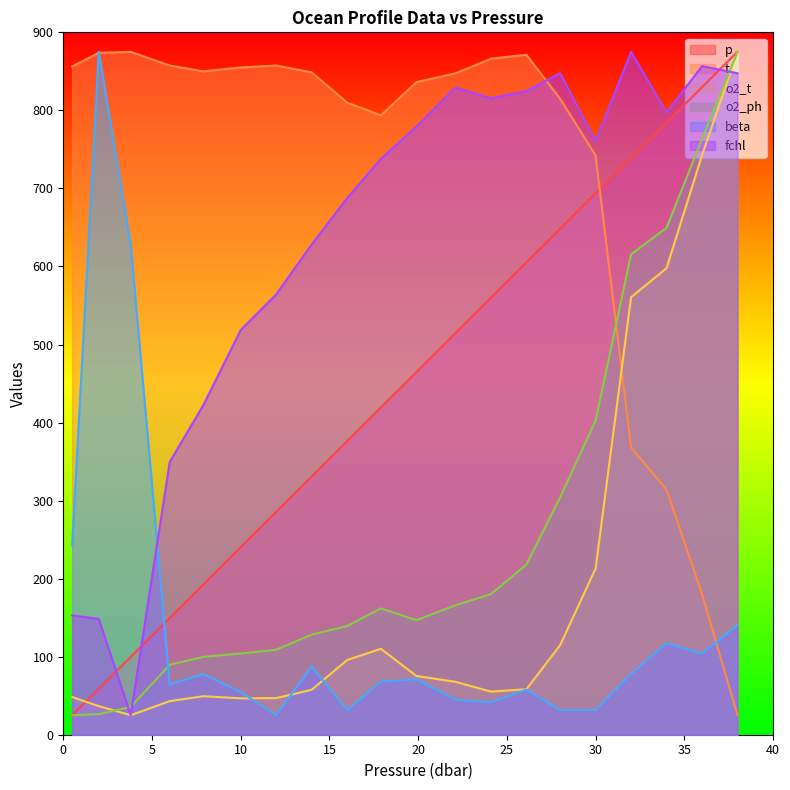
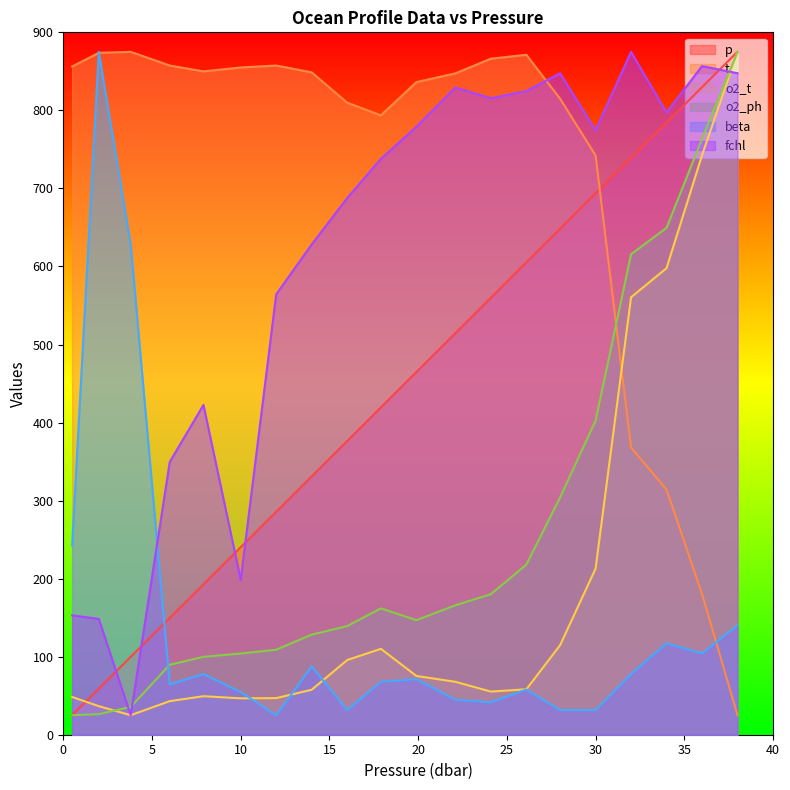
  {
    "o2_ph": {
      "10": 100,
      "30": 400
    },
    "beta": {
      "10": 50,
      "30": 30
    },
    "fchl": {
-     "10": 520,
-     "30": 760
+     "10": 200,
+     "30": 770
    }
  }
